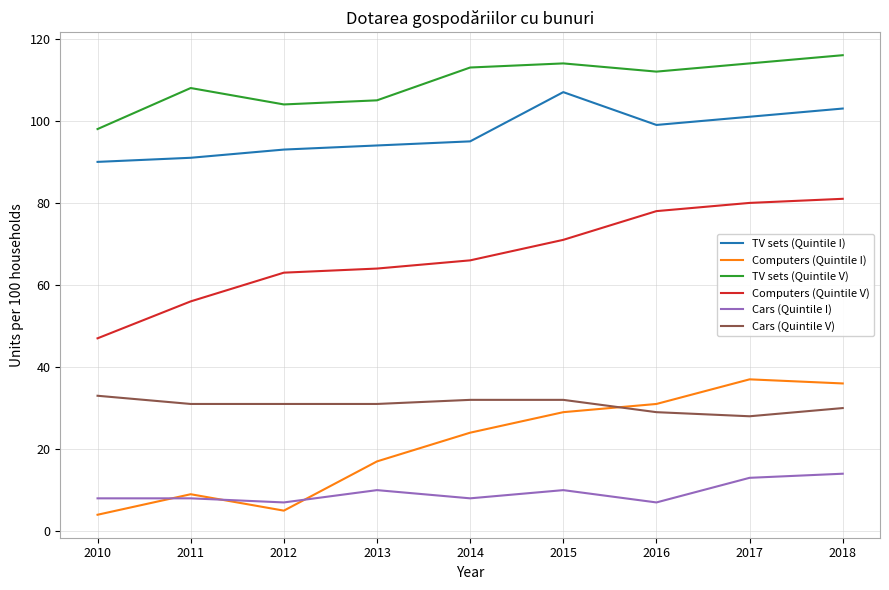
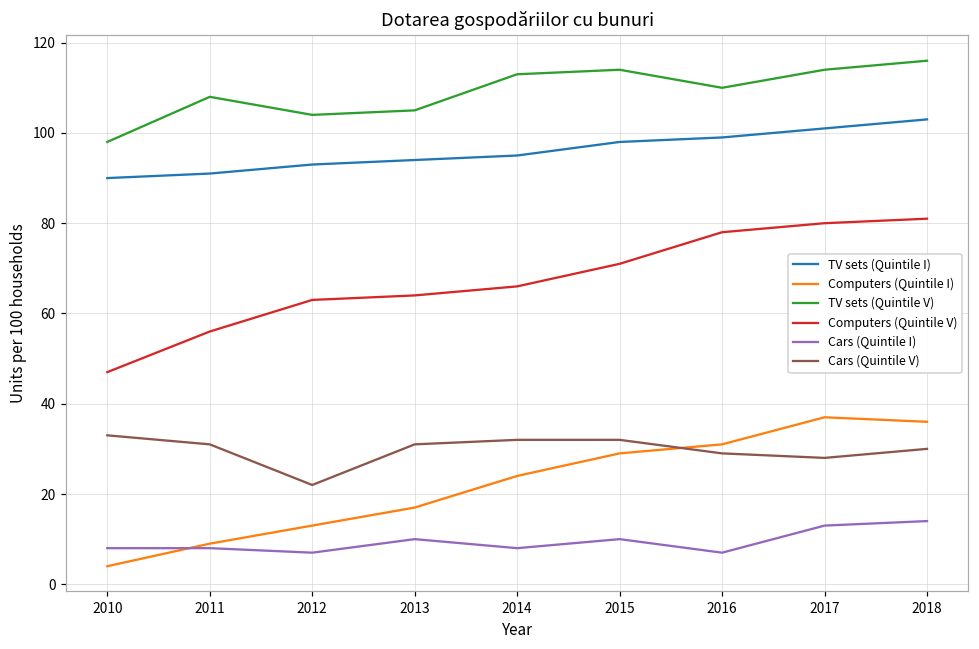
  {
    "TV sets (Quintile I)": {
      "2010": 90,
      "2011": 91,
      "2012": 93,
      "2013": 94,
      "2014": 95,
-     "2015": 107,
+     "2015": 98,
      "2016": 99,
      "2017": 101,
      "2018": 103
    },
    "Computers (Quintile I)": {
      "2010": 4,
      "2011": 9,
-     "2012": 5,
+     "2012": 13,
      "2013": 17,
      "2014": 24,
      "2015": 29,
      "2016": 31,
      "2017": 37,
      "2018": 36
    },
    "TV sets (Quintile V)": {
      "2010": 98,
      "2011": 108,
      "2012": 104,
      "2013": 105,
      "2014": 113,
      "2015": 114,
-     "2016": 112,
+     "2016": 110,
      "2017": 114,
      "2018": 116
    },
    "Computers (Quintile V)": {
      "2010": 47,
      "2011": 56,
      "2012": 63,
      "2013": 64,
      "2014": 66,
      "2015": 71,
      "2016": 78,
      "2017": 80,
      "2018": 81
    },
    "Cars (Quintile I)": {
      "2010": 8,
      "2011": 8,
      "2012": 7,
      "2013": 10,
      "2014": 8,
      "2015": 10,
      "2016": 7,
      "2017": 13,
      "2018": 14
    },
    "Cars (Quintile V)": {
      "2010": 33,
      "2011": 31,
-     "2012": 31,
+     "2012": 22,
      "2013": 31,
      "2014": 32,
      "2015": 32,
      "2016": 29,
      "2017": 28,
      "2018": 30
    }
  }
